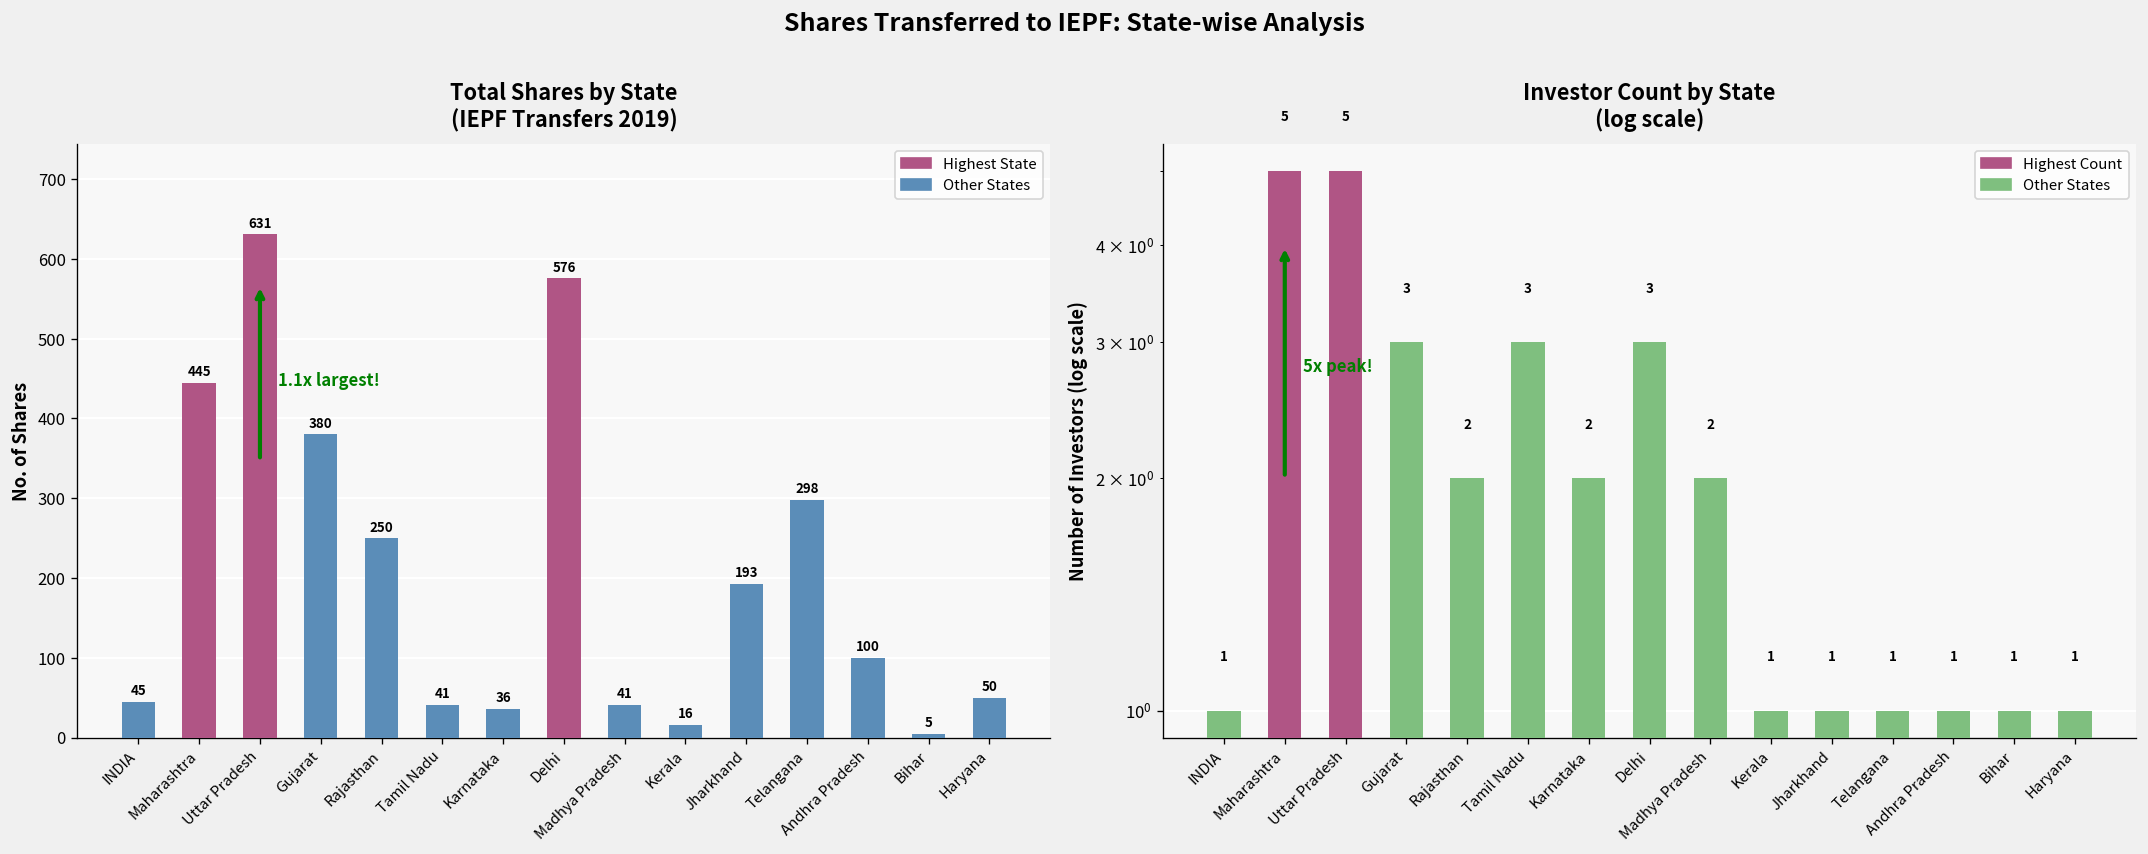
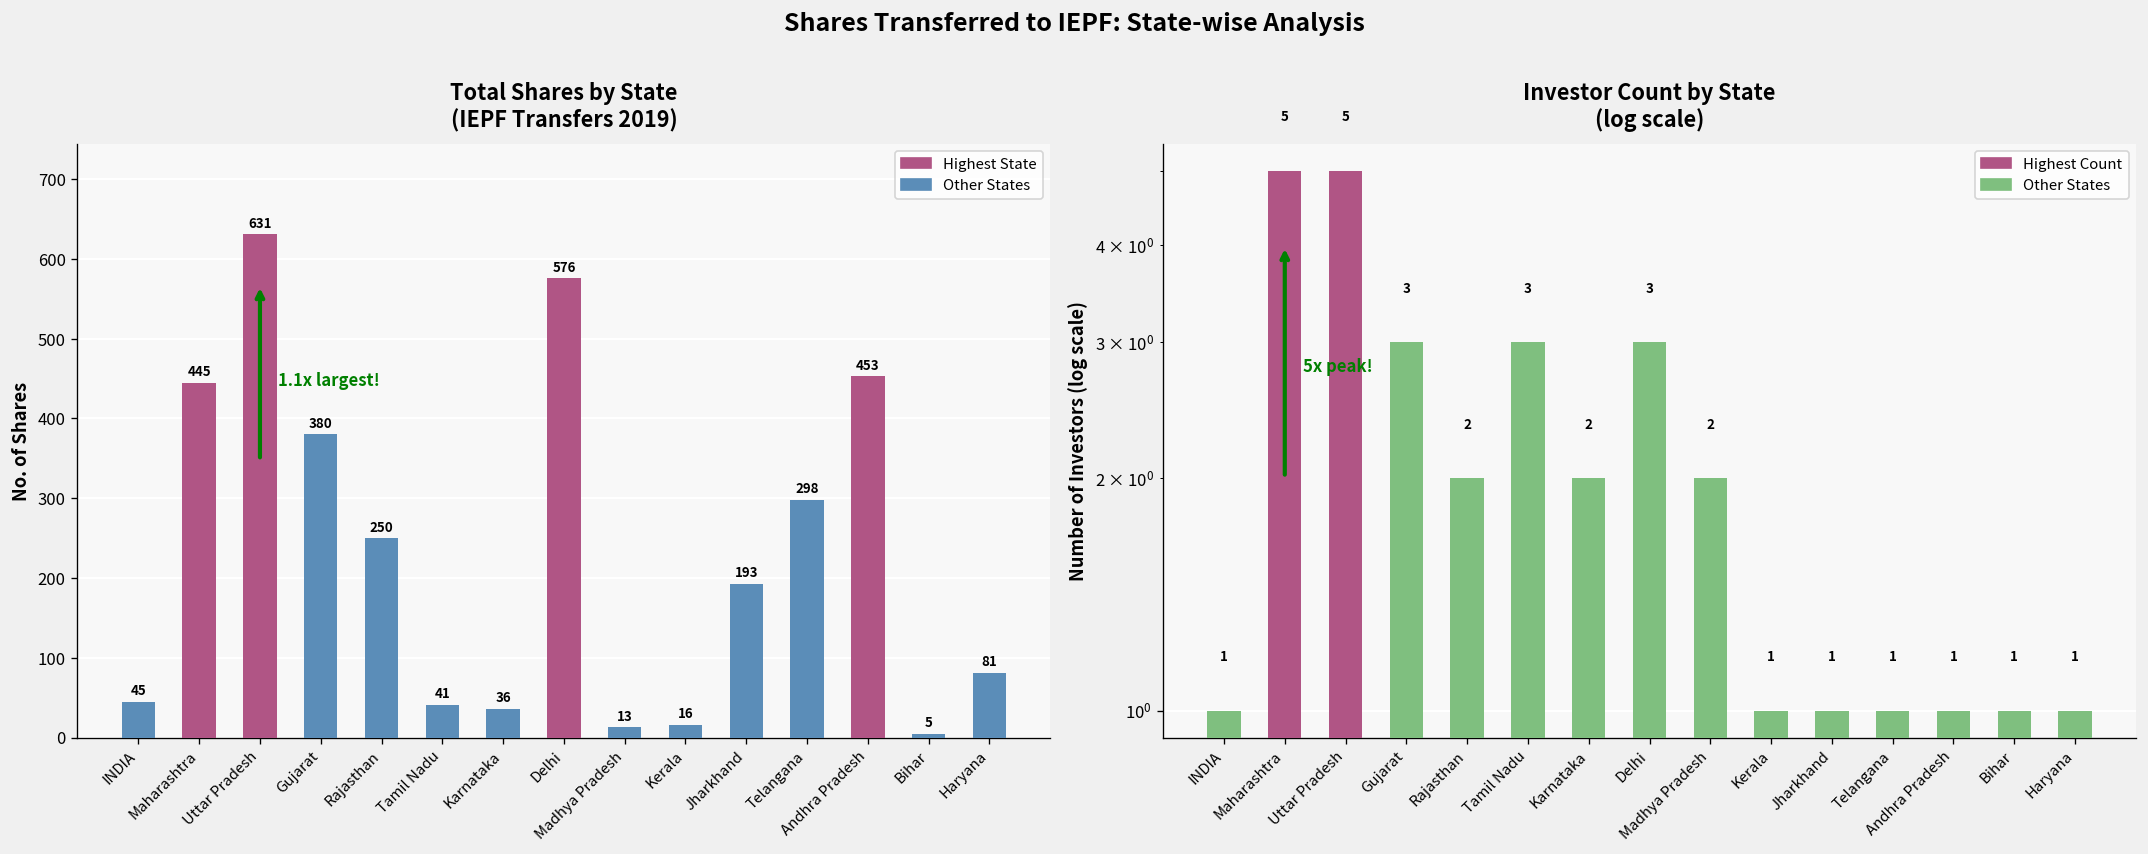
  {
    "Total Shares by State (IEPF Transfers 2019)": {
      "INDIA": "45",
      "Maharashtra": "445",
      "Uttar Pradesh": "631",
      "Gujarat": "380",
      "Rajasthan": "250",
      "Tamil Nadu": "41",
      "Karnataka": "36",
      "Delhi": "576",
-     "Madhya Pradesh": "41",
+     "Madhya Pradesh": "13",
      "Kerala": "16",
      "Jharkhand": "193",
      "Telangana": "298",
-     "Andhra Pradesh": "100",
+     "Andhra Pradesh": "453",
      "Bihar": "5",
-     "Haryana": "50"
+     "Haryana": "81"
    },
    "Investor Count by State (log scale)": {
      "Uttar Pradesh": "5x"
    }
  }
